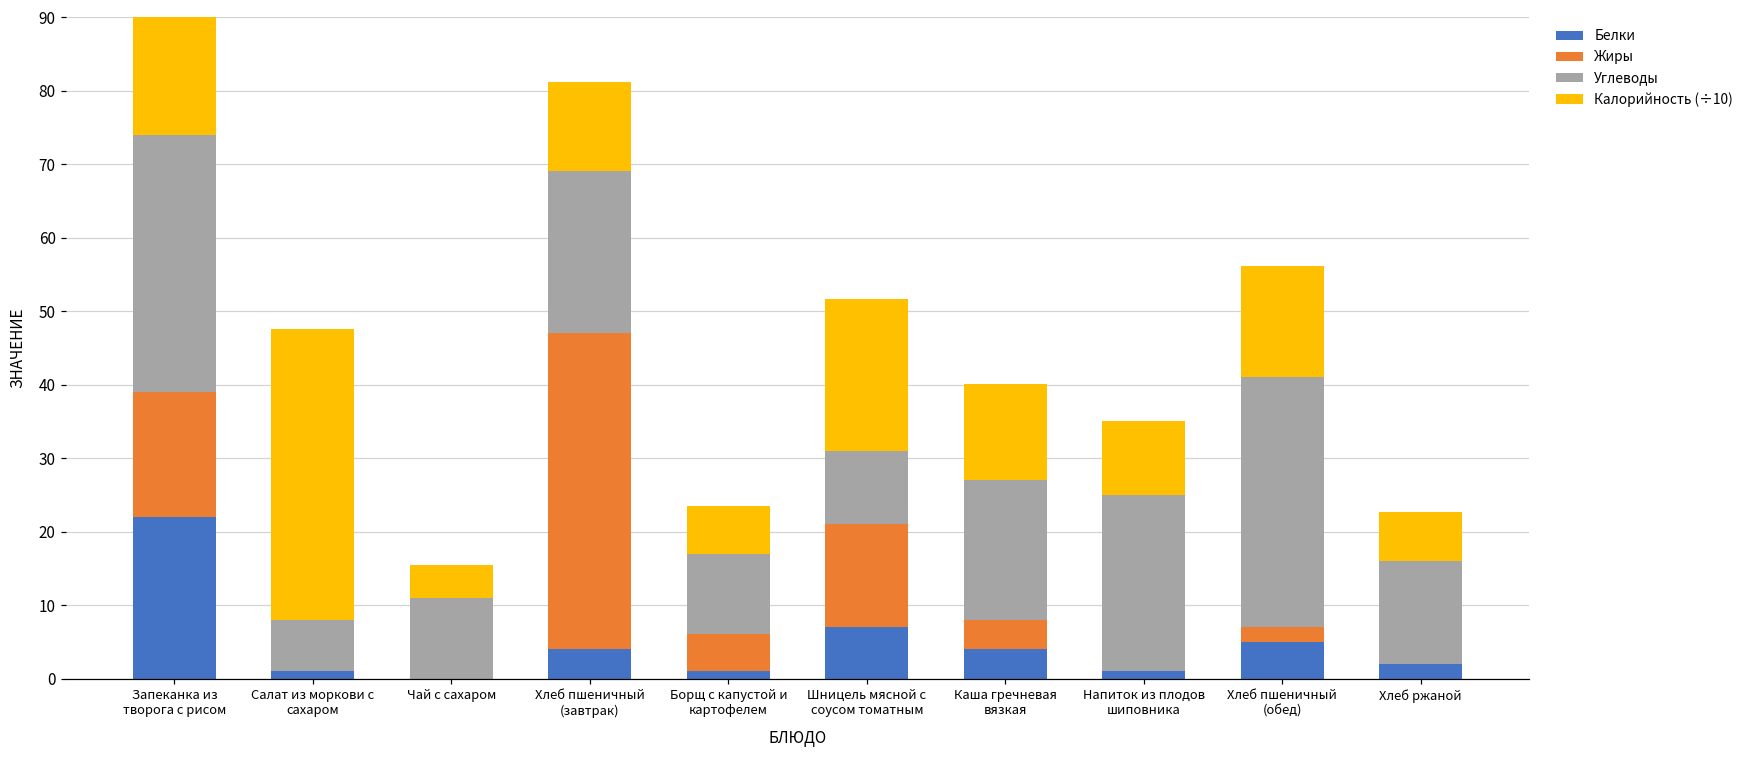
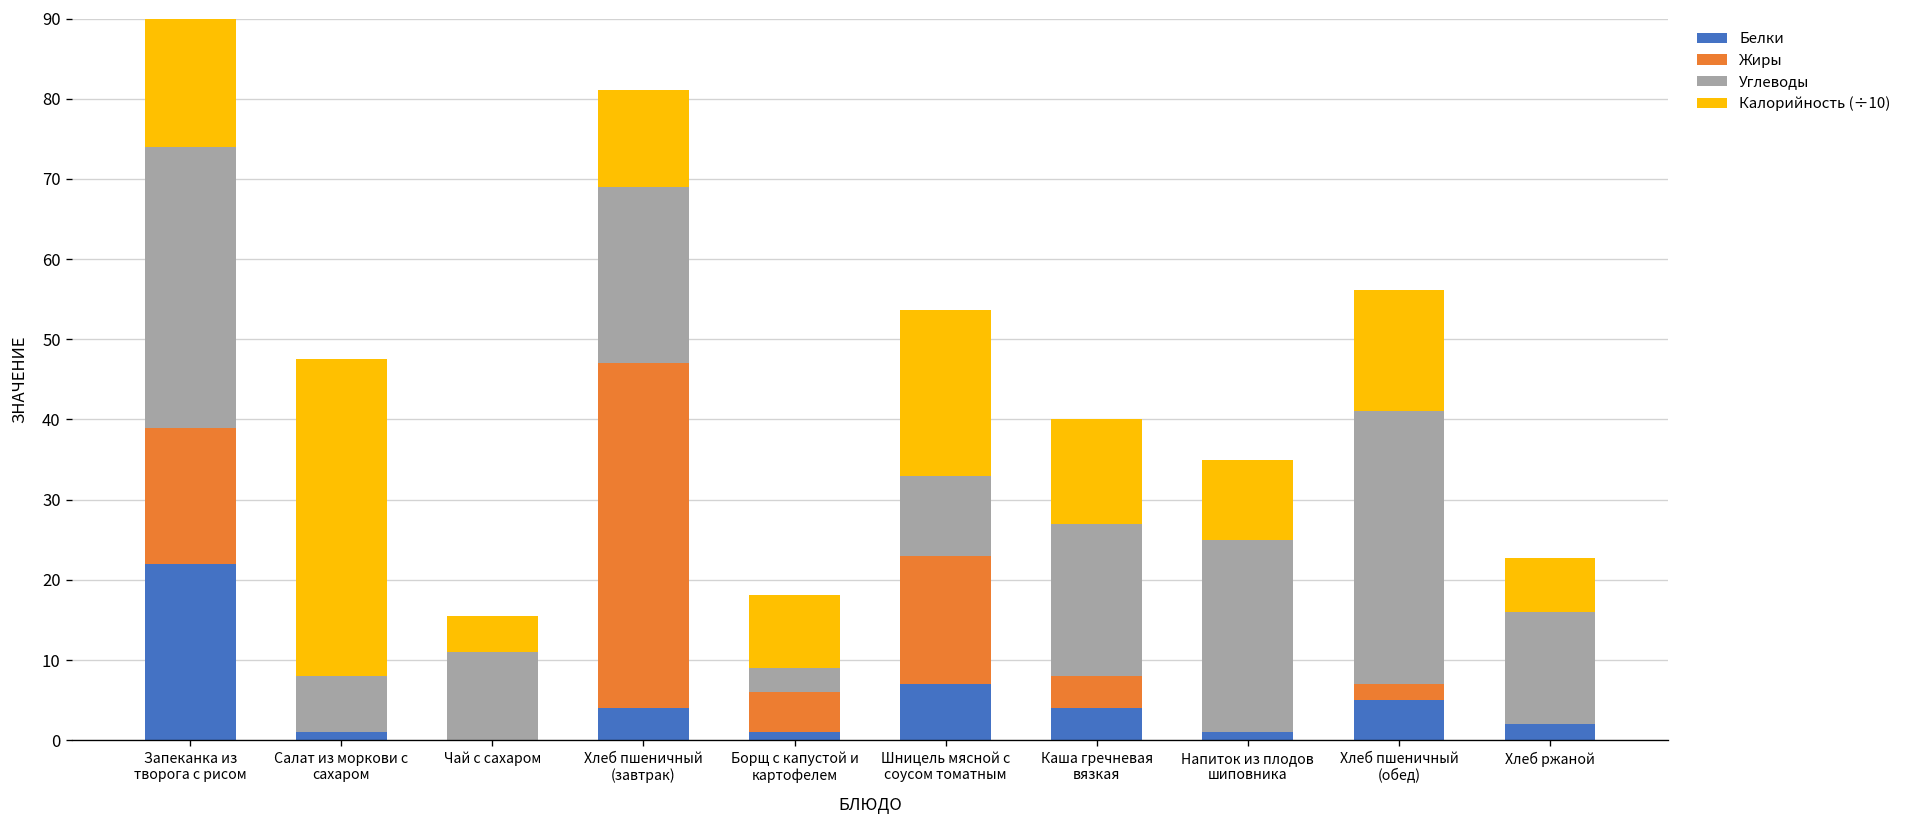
  {
    "Белки": {
      "Запеканка из творога с рисом": 22,
      "Салат из моркови с сахаром": 1,
      "Чай с сахаром": 0,
      "Хлеб пшеничный (завтрак)": 4,
      "Борщ с капустой и картофелем": 1,
      "Шницель мясной с соусом томатным": 7,
      "Каша гречневая вязкая": 4,
      "Напиток из плодов шиповника": 1,
      "Хлеб пшеничный (обед)": 5,
      "Хлеб ржаной": 2
    },
    "Жиры": {
      "Запеканка из творога с рисом": 17,
      "Салат из моркови с сахаром": 0,
      "Чай с сахаром": 0,
      "Хлеб пшеничный (завтрак)": 43,
      "Борщ с капустой и картофелем": 5,
-     "Шницель мясной с соусом томатным": 14,
+     "Шницель мясной с соусом томатным": 16,
      "Каша гречневая вязкая": 4,
      "Напиток из плодов шиповника": 0,
      "Хлеб пшеничный (обед)": 2,
      "Хлеб ржаной": 0
    },
    "Углеводы": {
      "Запеканка из творога с рисом": 35,
      "Салат из моркови с сахаром": 7,
      "Чай с сахаром": 11,
      "Хлеб пшеничный (завтрак)": 22,
-     "Борщ с капустой и картофелем": 11,
+     "Борщ с капустой и картофелем": 3,
      "Шницель мясной с соусом томатным": 10,
      "Каша гречневая вязкая": 19,
      "Напиток из плодов шиповника": 24,
      "Хлеб пшеничный (обед)": 34,
      "Хлеб ржаной": 14
    },
    "Калорийность (÷10)": {
      "Салат из моркови с сахаром": 40,
      "Чай с сахаром": 5,
      "Хлеб пшеничный (завтрак)": 12,
-     "Борщ с капустой и картофелем": 7,
+     "Борщ с капустой и картофелем": 9,
      "Шницель мясной с соусом томатным": 21,
      "Каша гречневая вязкая": 13,
      "Напиток из плодов шиповника": 10,
      "Хлеб пшеничный (обед)": 15,
      "Хлеб ржаной": 7
    }
  }
